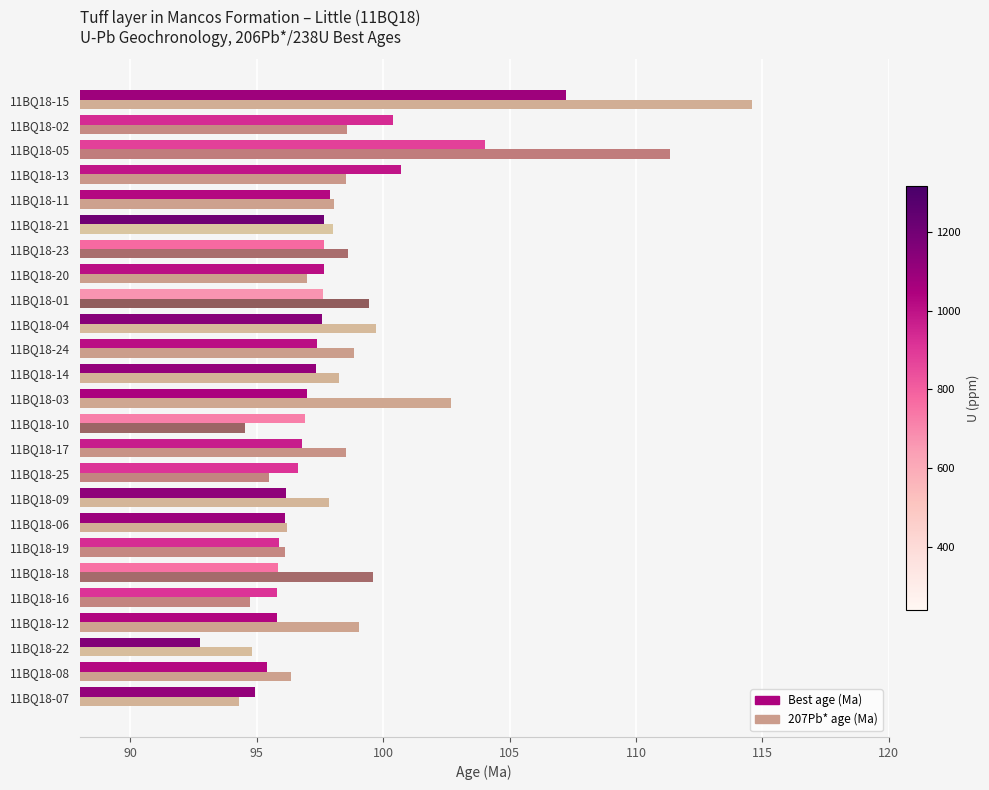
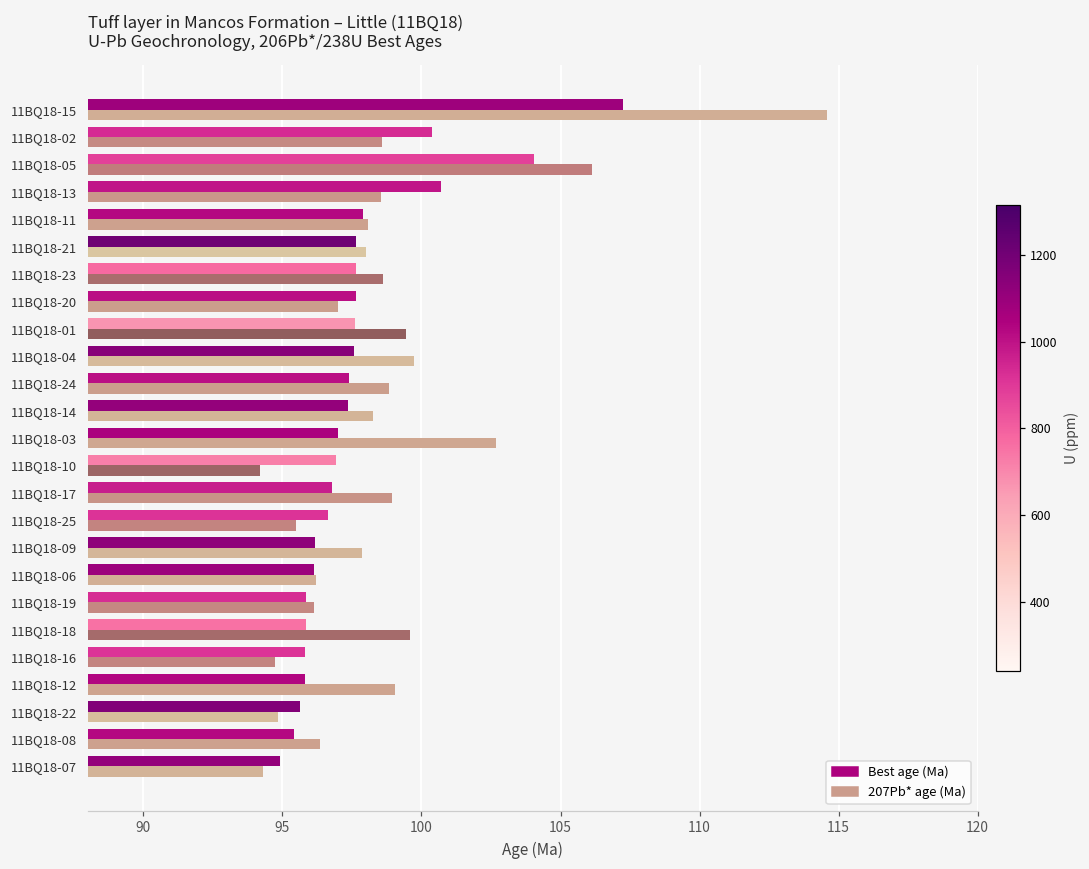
  {
    "Best age (Ma)": {
      "11BQ18-15": 107.3,
      "11BQ18-02": 100.4,
      "11BQ18-05": 104.0,
      "11BQ18-13": 100.7,
      "11BQ18-11": 97.9,
      "11BQ18-21": 97.7,
      "11BQ18-23": 97.7,
      "11BQ18-20": 97.6,
      "11BQ18-01": 97.6,
      "11BQ18-04": 97.6,
      "11BQ18-24": 97.4,
      "11BQ18-14": 97.3,
      "11BQ18-03": 97.0,
      "11BQ18-10": 96.9,
      "11BQ18-17": 96.8,
      "11BQ18-25": 96.6,
      "11BQ18-09": 96.2,
      "11BQ18-06": 96.1,
      "11BQ18-19": 95.9,
      "11BQ18-18": 95.8,
      "11BQ18-16": 95.8,
      "11BQ18-12": 95.8,
-     "11BQ18-22": 92.8,
+     "11BQ18-22": 95.6,
      "11BQ18-08": 95.4,
      "11BQ18-07": 94.9
    },
    "207Pb* age (Ma)": {
      "11BQ18-15": 114.6,
      "11BQ18-02": 98.6,
-     "11BQ18-05": 111.4,
+     "11BQ18-05": 106.1,
      "11BQ18-13": 98.5,
      "11BQ18-11": 98.1,
      "11BQ18-21": 98.0,
      "11BQ18-23": 98.6,
      "11BQ18-20": 97.0,
      "11BQ18-01": 99.4,
      "11BQ18-04": 99.7,
      "11BQ18-24": 98.8,
      "11BQ18-14": 98.2,
      "11BQ18-03": 102.7,
-     "11BQ18-10": 94.5,
-     "11BQ18-17": 98.5,
+     "11BQ18-10": 94.2,
+     "11BQ18-17": 98.9,
      "11BQ18-25": 95.5,
      "11BQ18-09": 97.9,
      "11BQ18-06": 96.2,
      "11BQ18-19": 96.1,
      "11BQ18-18": 99.6,
      "11BQ18-16": 94.7,
      "11BQ18-12": 99.0,
      "11BQ18-22": 94.8,
      "11BQ18-08": 96.4,
      "11BQ18-07": 94.3
    }
  }
